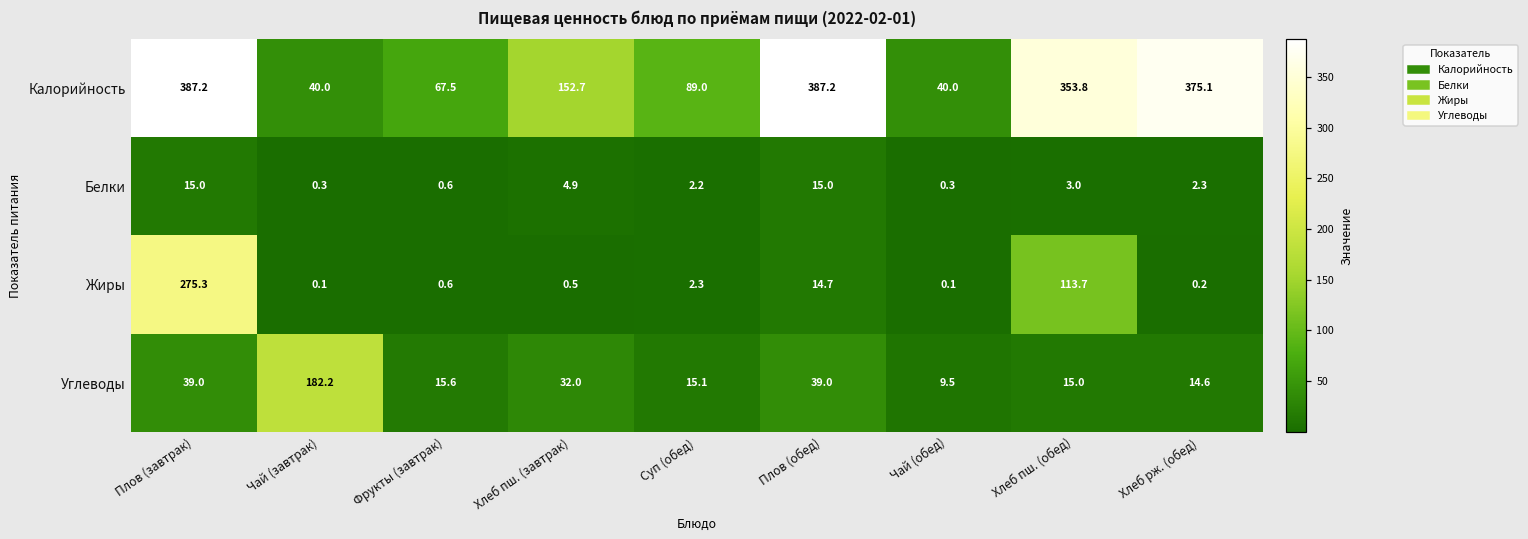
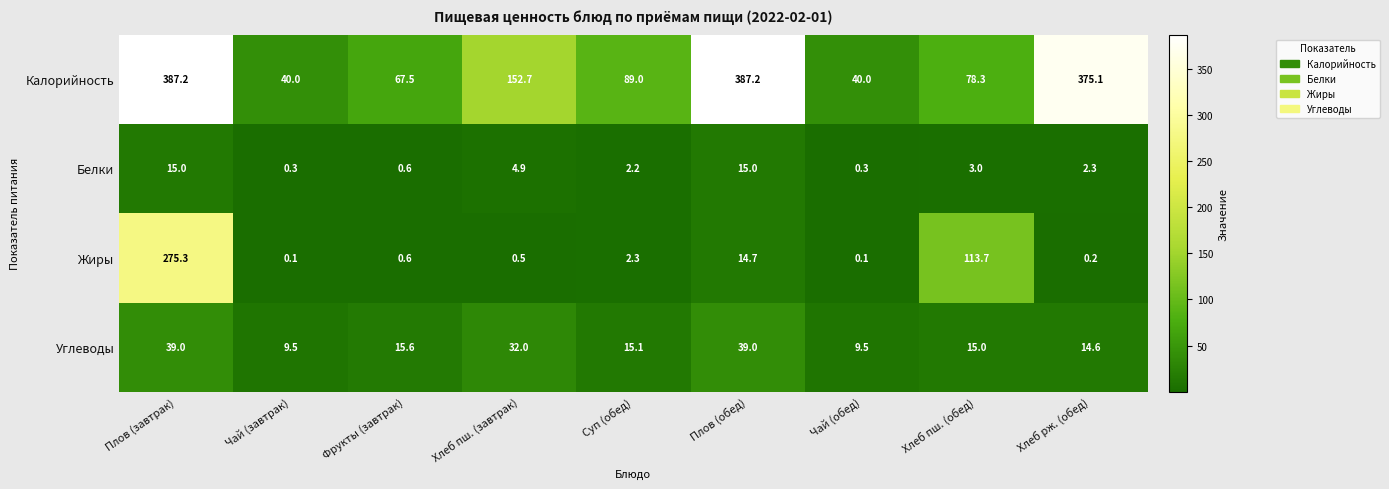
  {
    "Калорийность": {
      "Плов (завтрак)": 387.2,
      "Чай (завтрак)": 40.0,
      "Фрукты (завтрак)": 67.5,
      "Хлеб пш. (завтрак)": 152.7,
      "Суп (обед)": 89.0,
      "Плов (обед)": 387.2,
      "Чай (обед)": 40.0,
-     "Хлеб пш. (обед)": 353.8,
+     "Хлеб пш. (обед)": 78.3,
      "Хлеб рж. (обед)": 375.1
    },
    "Белки": {
      "Плов (завтрак)": 15.0,
      "Чай (завтрак)": 0.3,
      "Фрукты (завтрак)": 0.6,
      "Хлеб пш. (завтрак)": 4.9,
      "Суп (обед)": 2.2,
      "Плов (обед)": 15.0,
      "Чай (обед)": 0.3,
      "Хлеб пш. (обед)": 3.0,
      "Хлеб рж. (обед)": 2.3
    },
    "Жиры": {
      "Плов (завтрак)": 275.3,
      "Чай (завтрак)": 0.1,
      "Фрукты (завтрак)": 0.6,
      "Хлеб пш. (завтрак)": 0.5,
      "Суп (обед)": 2.3,
      "Плов (обед)": 14.7,
      "Чай (обед)": 0.1,
      "Хлеб пш. (обед)": 113.7,
      "Хлеб рж. (обед)": 0.2
    },
    "Углеводы": {
      "Плов (завтрак)": 39.0,
-     "Чай (завтрак)": 182.2,
+     "Чай (завтрак)": 9.5,
      "Фрукты (завтрак)": 15.6,
      "Хлеб пш. (завтрак)": 32.0,
      "Суп (обед)": 15.1,
      "Плов (обед)": 39.0,
      "Чай (обед)": 9.5,
      "Хлеб пш. (обед)": 15.0,
      "Хлеб рж. (обед)": 14.6
    }
  }
